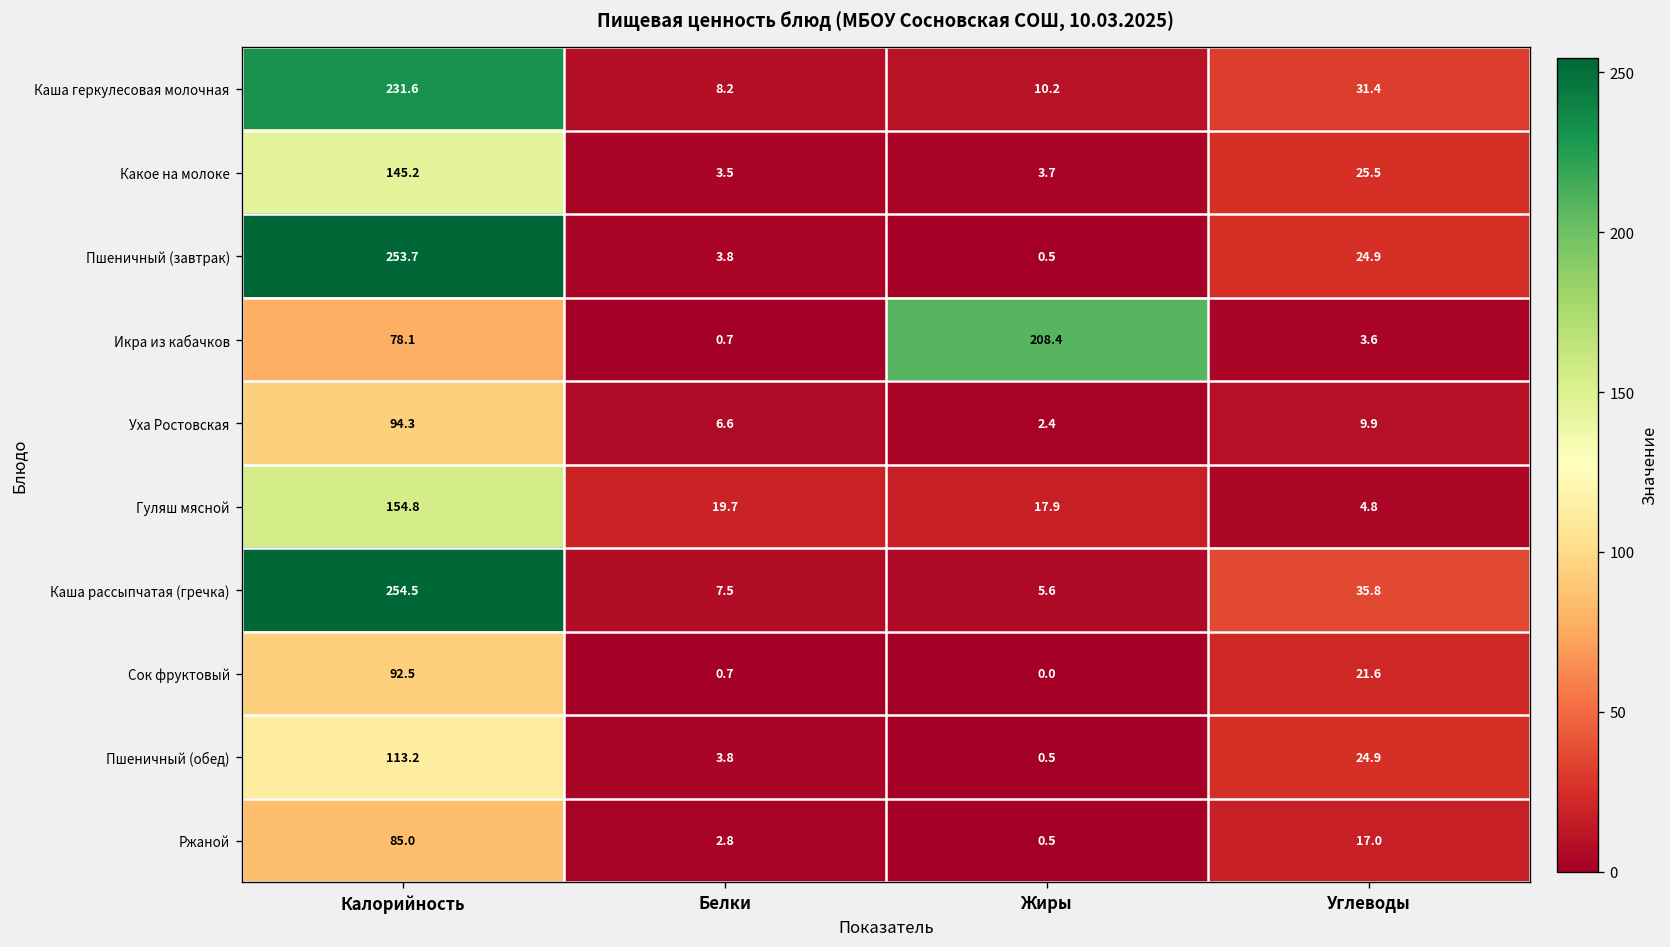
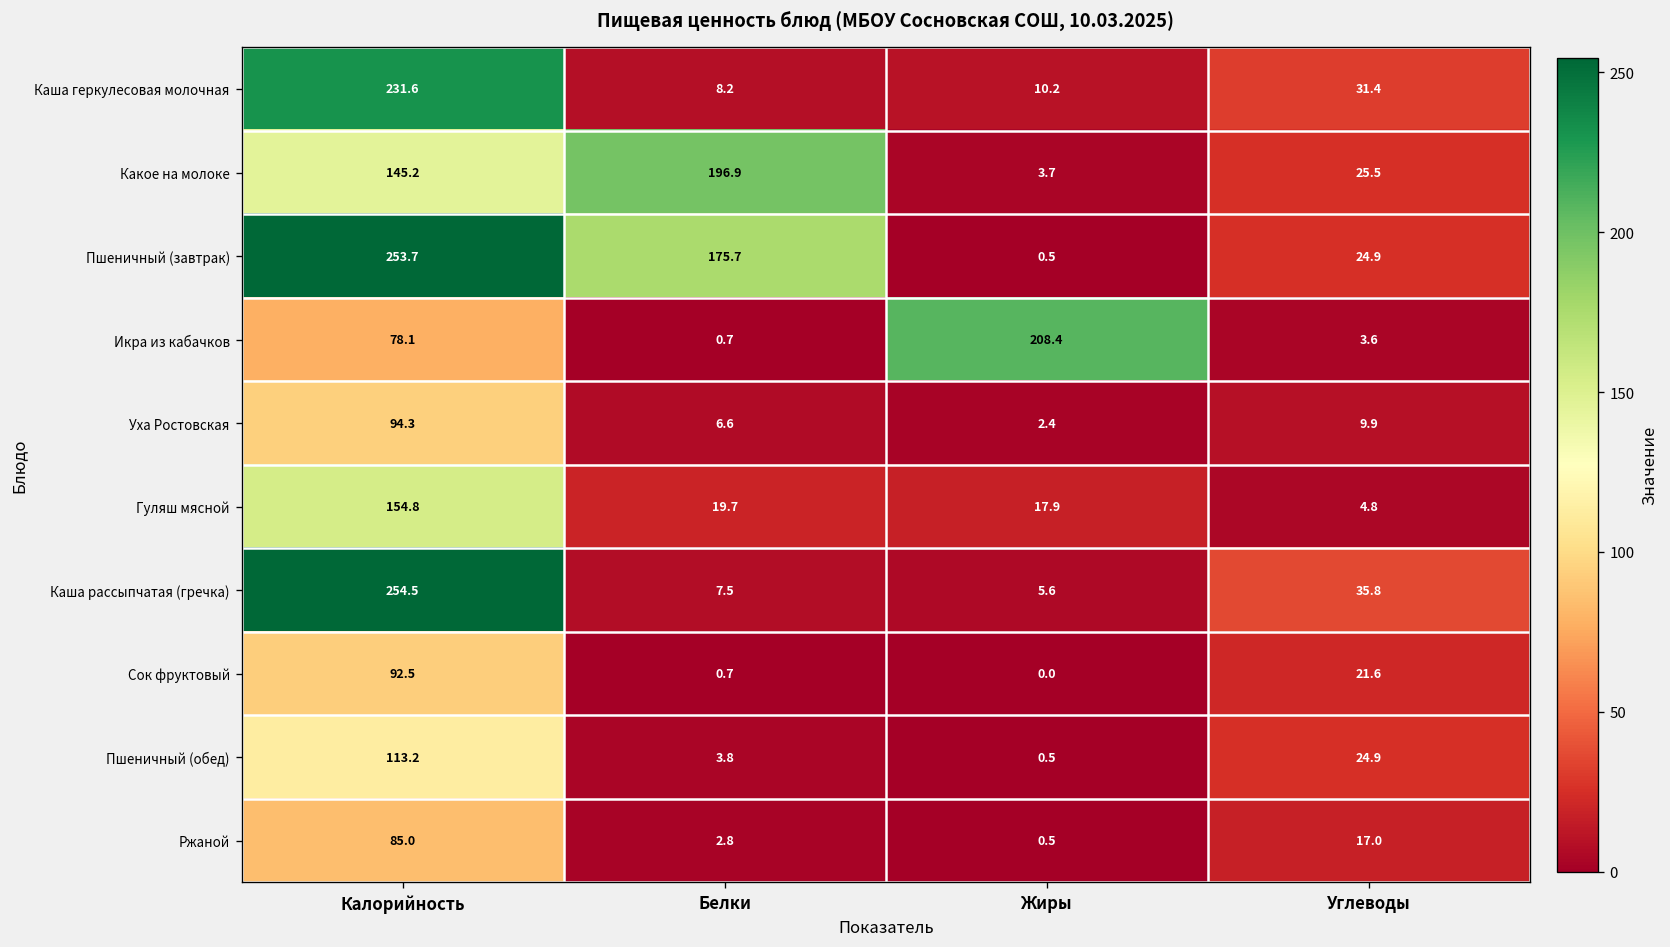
  {
    "Каша геркулесовая молочная": {
      "Калорийность": 231.6,
      "Белки": 8.2,
      "Жиры": 10.2,
      "Углеводы": 31.4
    },
    "Какое на молоке": {
      "Калорийность": 145.2,
-     "Белки": 3.5,
+     "Белки": 196.9,
      "Жиры": 3.7,
      "Углеводы": 25.5
    },
    "Пшеничный (завтрак)": {
      "Калорийность": 253.7,
-     "Белки": 3.8,
+     "Белки": 175.7,
      "Жиры": 0.5,
      "Углеводы": 24.9
    },
    "Икра из кабачков": {
      "Калорийность": 78.1,
      "Белки": 0.7,
      "Жиры": 208.4,
      "Углеводы": 3.6
    },
    "Уха Ростовская": {
      "Калорийность": 94.3,
      "Белки": 6.6,
      "Жиры": 2.4,
      "Углеводы": 9.9
    },
    "Гуляш мясной": {
      "Калорийность": 154.8,
      "Белки": 19.7,
      "Жиры": 17.9,
      "Углеводы": 4.8
    },
    "Каша рассыпчатая (гречка)": {
      "Калорийность": 254.5,
      "Белки": 7.5,
      "Жиры": 5.6,
      "Углеводы": 35.8
    },
    "Сок фруктовый": {
      "Калорийность": 92.5,
      "Белки": 0.7,
      "Жиры": 0.0,
      "Углеводы": 21.6
    },
    "Пшеничный (обед)": {
      "Калорийность": 113.2,
      "Белки": 3.8,
      "Жиры": 0.5,
      "Углеводы": 24.9
    },
    "Ржаной": {
      "Калорийность": 85.0,
      "Белки": 2.8,
      "Жиры": 0.5,
      "Углеводы": 17.0
    }
  }
